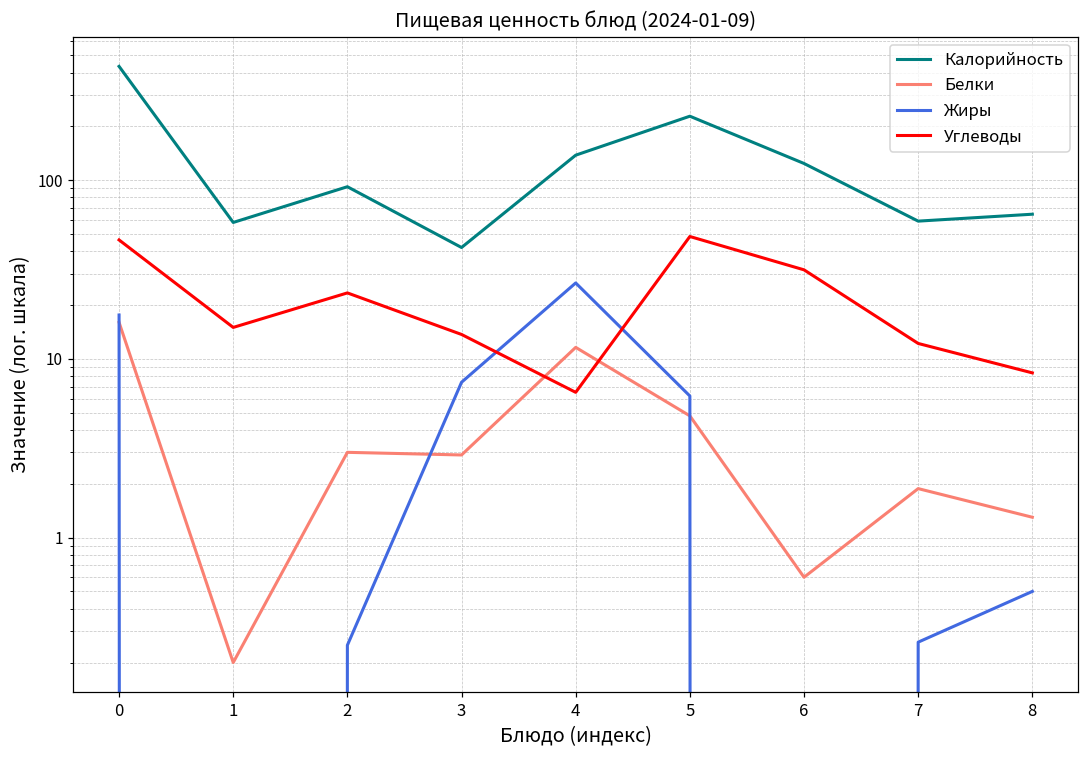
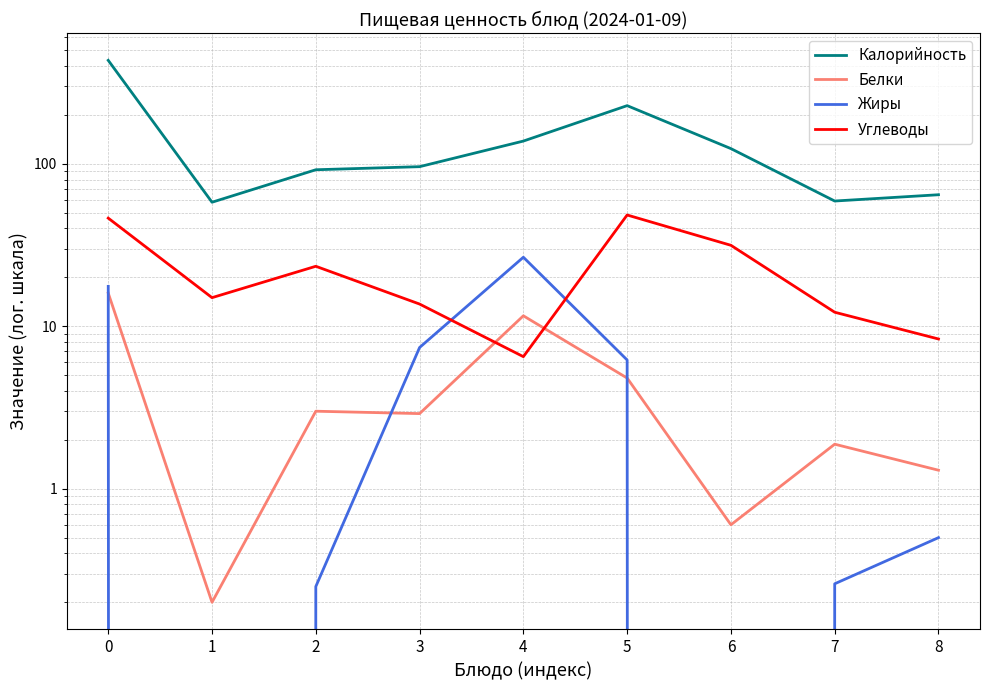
  {
    "Калорийность": {
      "0": 430,
      "1": 58,
      "2": 90,
-     "3": 42,
+     "3": 100,
      "4": 140,
      "5": 230,
      "6": 120,
      "7": 59,
      "8": 65
    },
    "Белки": {
      "0": 16,
      "1": 0.20,
      "2": 3,
      "3": 3,
      "4": 12,
      "5": 4.8,
      "6": 0.60,
      "7": 1.9,
      "8": 1.3
    },
    "Жиры": {
      "0": 18,
      "2": 0.25,
      "3": 7,
      "4": 27,
      "5": 6,
      "7": 0.26,
      "8": 0.50
    },
    "Углеводы": {
      "0": 46,
      "1": 15,
      "2": 23,
      "3": 14,
      "4": 6.5,
      "5": 48,
      "6": 32,
      "7": 12,
      "8": 8
    }
  }
